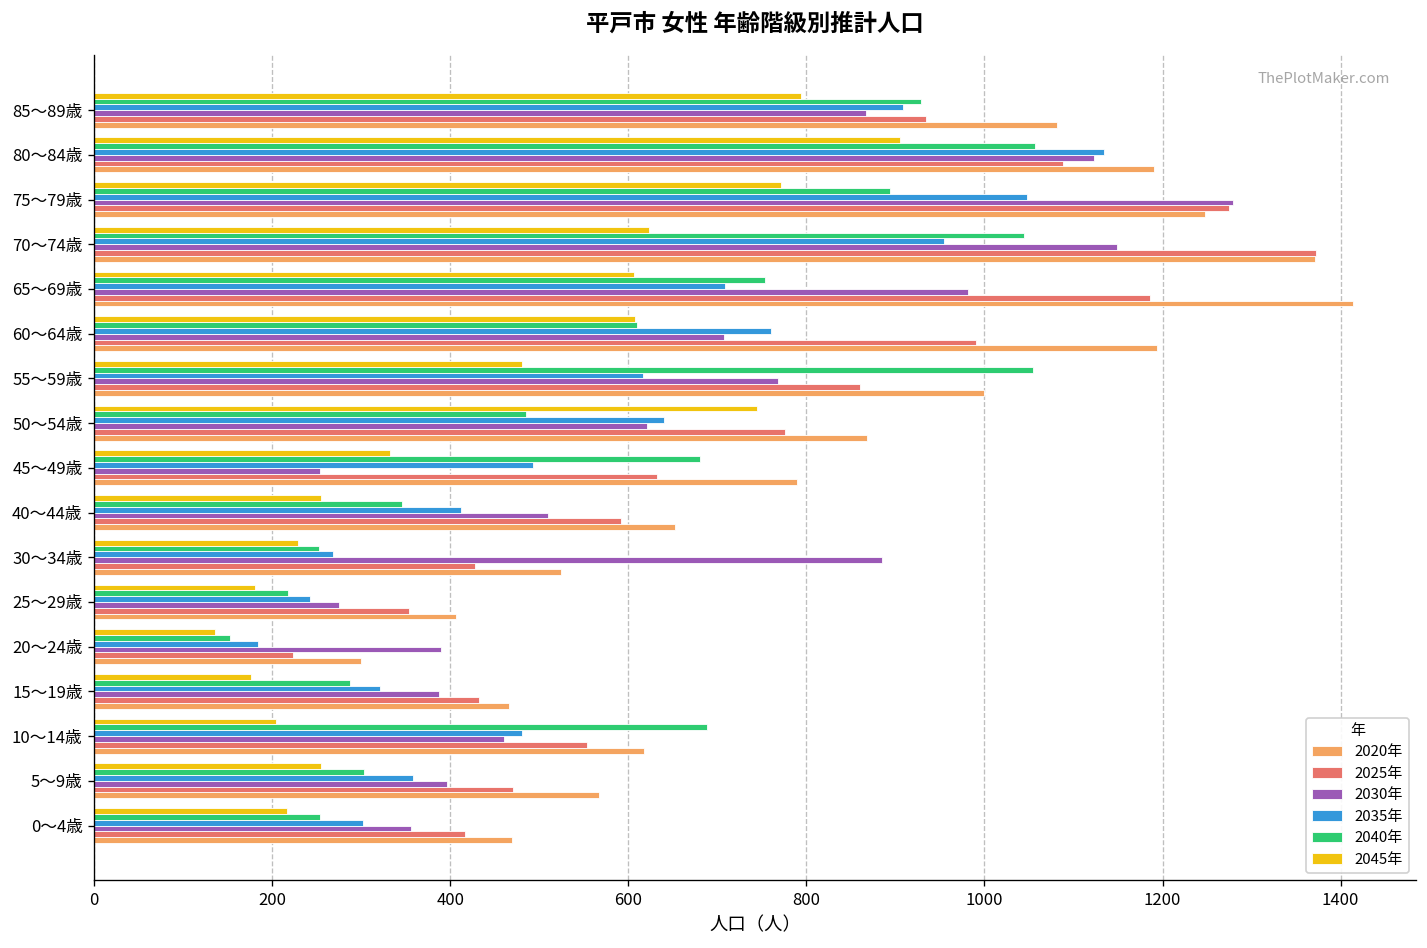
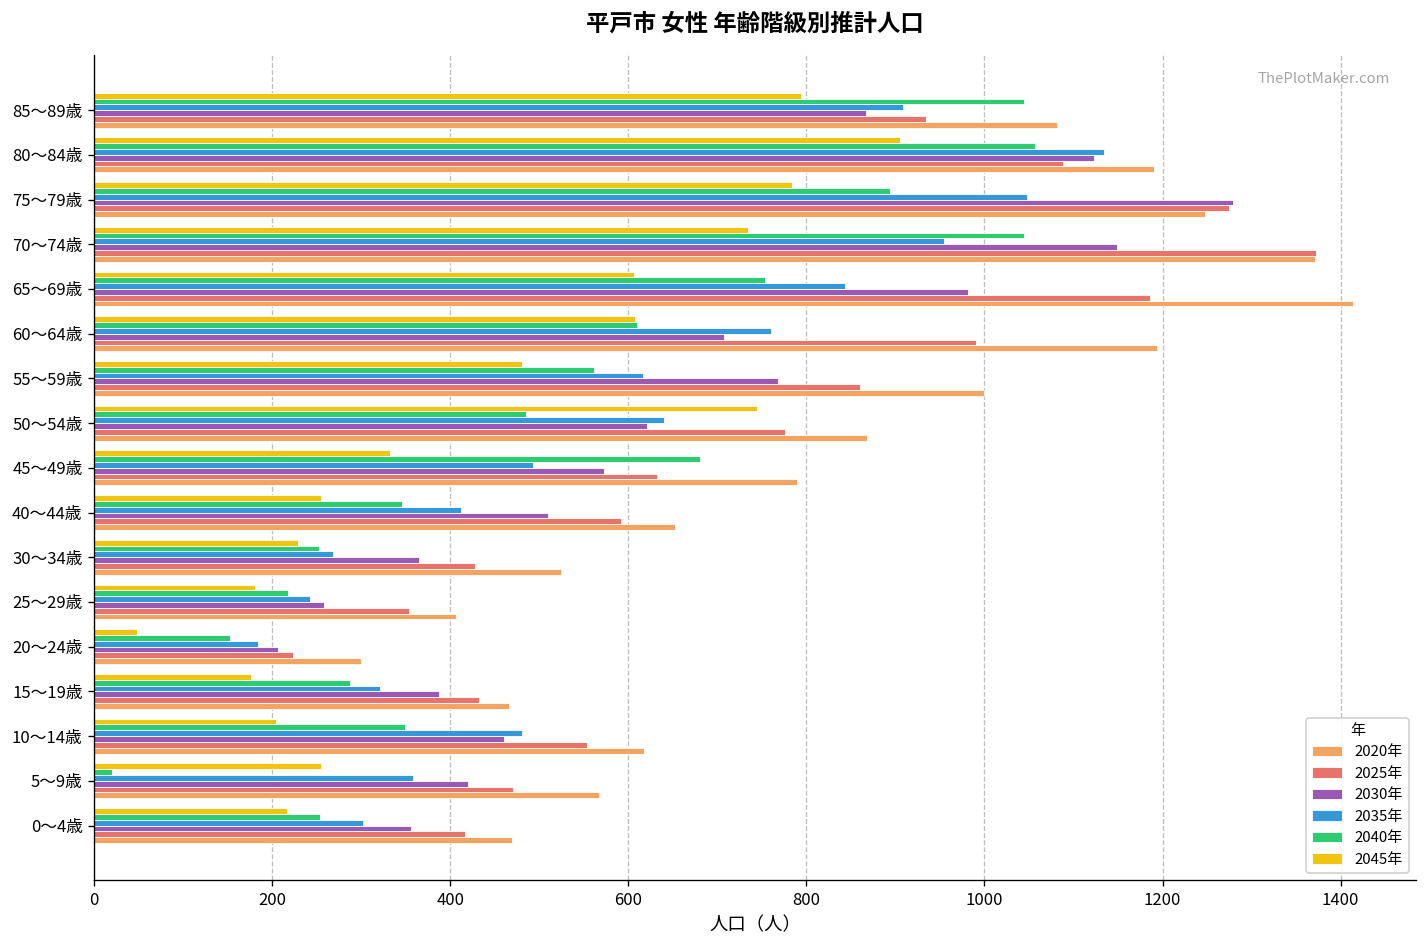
  {
    "2030年": {
      "85～89歳": 870,
      "80～84歳": 1120,
      "75～79歳": 1280,
      "70～74歳": 1150,
      "65～69歳": 980,
      "60～64歳": 710,
      "55～59歳": 770,
      "50～54歳": 620,
-     "45～49歳": 250,
+     "45～49歳": 570,
      "40～44歳": 510,
-     "30～34歳": 890,
-     "25～29歳": 280,
-     "20～24歳": 390,
+     "30～34歳": 370,
+     "25～29歳": 260,
+     "20～24歳": 210,
      "15～19歳": 390,
      "10～14歳": 460,
-     "5～9歳": 400,
+     "5～9歳": 420,
      "0～4歳": 360
    },
    "2035年": {
      "85～89歳": 910,
      "80～84歳": 1130,
      "75～79歳": 1050,
      "70～74歳": 950,
-     "65～69歳": 710,
+     "65～69歳": 840,
      "60～64歳": 760,
      "55～59歳": 620,
      "50～54歳": 640,
      "45～49歳": 490,
      "40～44歳": 410,
      "30～34歳": 270,
      "25～29歳": 240,
      "20～24歳": 180,
      "15～19歳": 320,
      "10～14歳": 480,
      "5～9歳": 360,
      "0～4歳": 300
    },
    "2040年": {
-     "85～89歳": 930,
+     "85～89歳": 1040,
      "80～84歳": 1060,
      "75～79歳": 890,
      "70～74歳": 1040,
      "65～69歳": 750,
      "60～64歳": 610,
-     "55～59歳": 1060,
+     "55～59歳": 560,
      "50～54歳": 490,
      "45～49歳": 680,
      "40～44歳": 350,
      "30～34歳": 250,
      "25～29歳": 220,
      "20～24歳": 150,
      "15～19歳": 290,
-     "10～14歳": 690,
-     "5～9歳": 300,
+     "10～14歳": 350,
+     "5～9歳": 20,
      "0～4歳": 250
    },
    "2045年": {
      "85～89歳": 790,
      "80～84歳": 910,
-     "75～79歳": 770,
-     "70～74歳": 620,
+     "75～79歳": 780,
+     "70～74歳": 730,
      "65～69歳": 610,
      "60～64歳": 610,
      "55～59歳": 480,
      "50～54歳": 750,
      "45～49歳": 330,
      "40～44歳": 260,
      "30～34歳": 230,
      "25～29歳": 180,
-     "20～24歳": 140,
+     "20～24歳": 50,
      "15～19歳": 180,
      "10～14歳": 200,
      "5～9歳": 260,
      "0～4歳": 220
    }
  }
